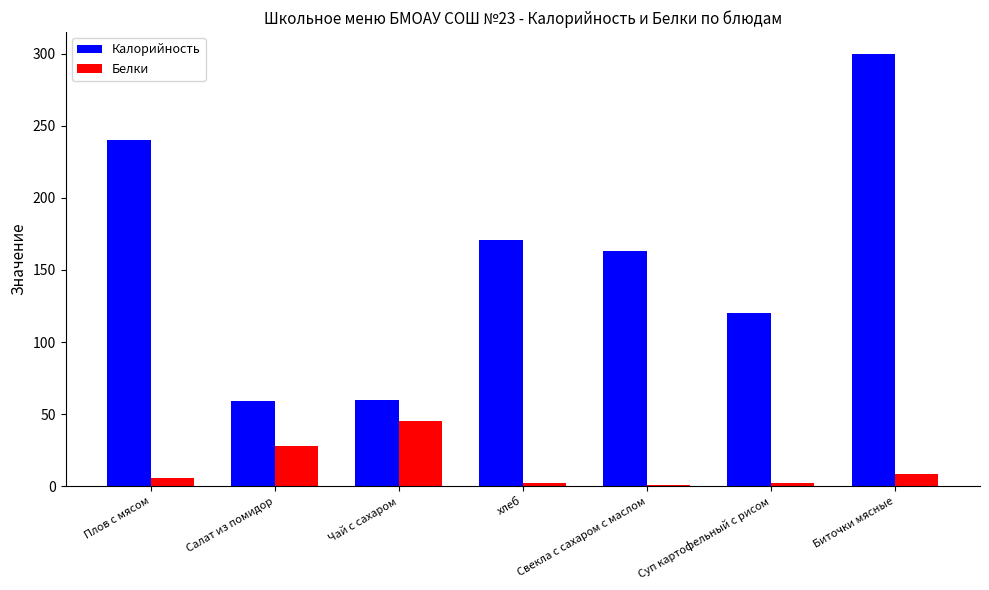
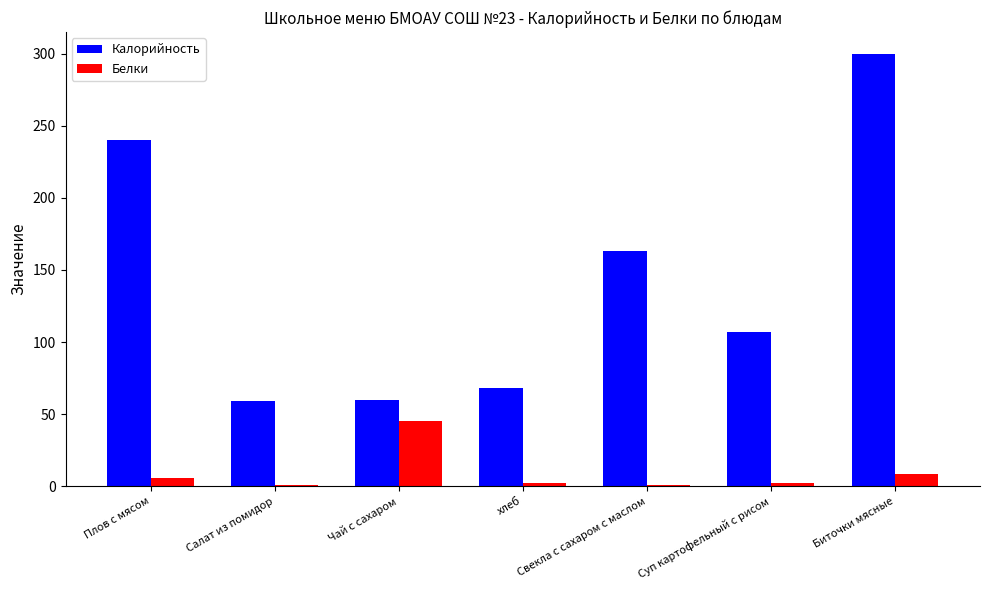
  {
    "Калорийность": {
      "Плов с мясом": 240,
      "Салат из помидор": 59,
      "Чай с сахаром": 60,
-     "хлеб": 171,
+     "хлеб": 68,
      "Свекла с сахаром с маслом": 163,
-     "Суп картофельный с рисом": 120,
+     "Суп картофельный с рисом": 107,
      "Биточки мясные": 300
    },
    "Белки": {
      "Плов с мясом": 6,
-     "Салат из помидор": 28,
+     "Салат из помидор": 1,
      "Чай с сахаром": 45,
      "хлеб": 2,
      "Суп картофельный с рисом": 2,
      "Биточки мясные": 9
    }
  }
